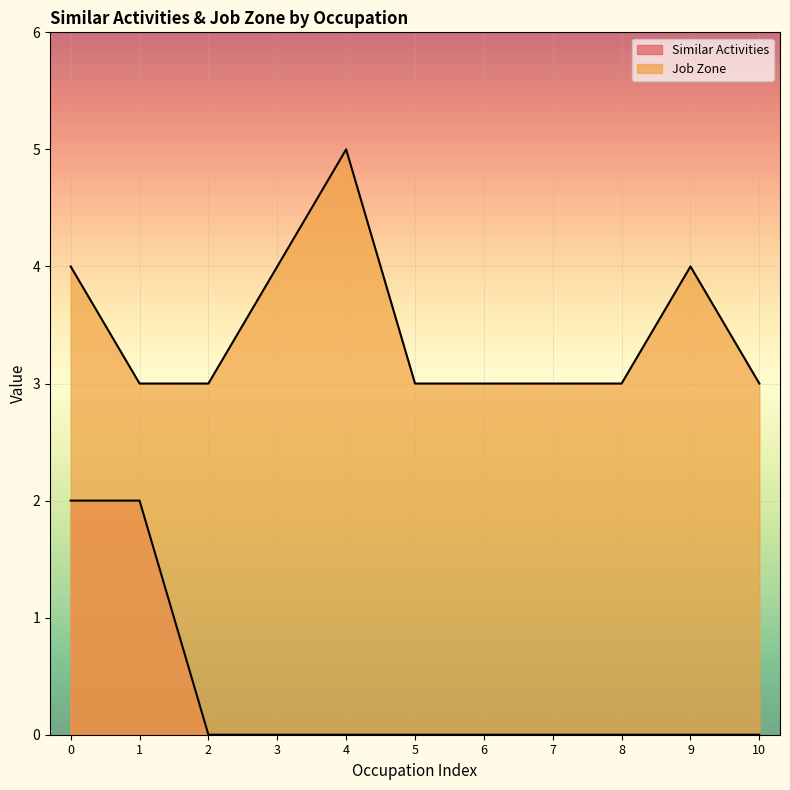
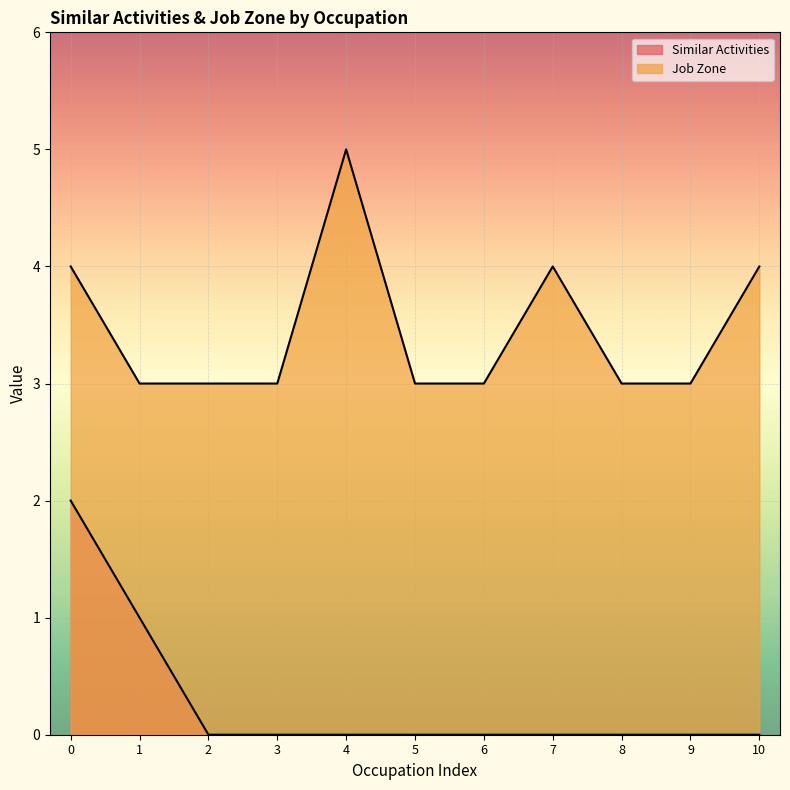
  {
    "Similar Activities": {
      "0": 2,
-     "1": 2,
+     "1": 1,
      "2": 0,
      "3": 0,
      "4": 0,
      "5": 0,
      "6": 0,
      "7": 0,
      "8": 0,
      "9": 0,
      "10": 0
    },
    "Job Zone": {
      "0": 4,
      "1": 3,
      "2": 3,
-     "3": 4,
+     "3": 3,
      "4": 5,
      "5": 3,
      "6": 3,
-     "7": 3,
+     "7": 4,
      "8": 3,
-     "9": 4,
-     "10": 3
+     "9": 3,
+     "10": 4
    }
  }
